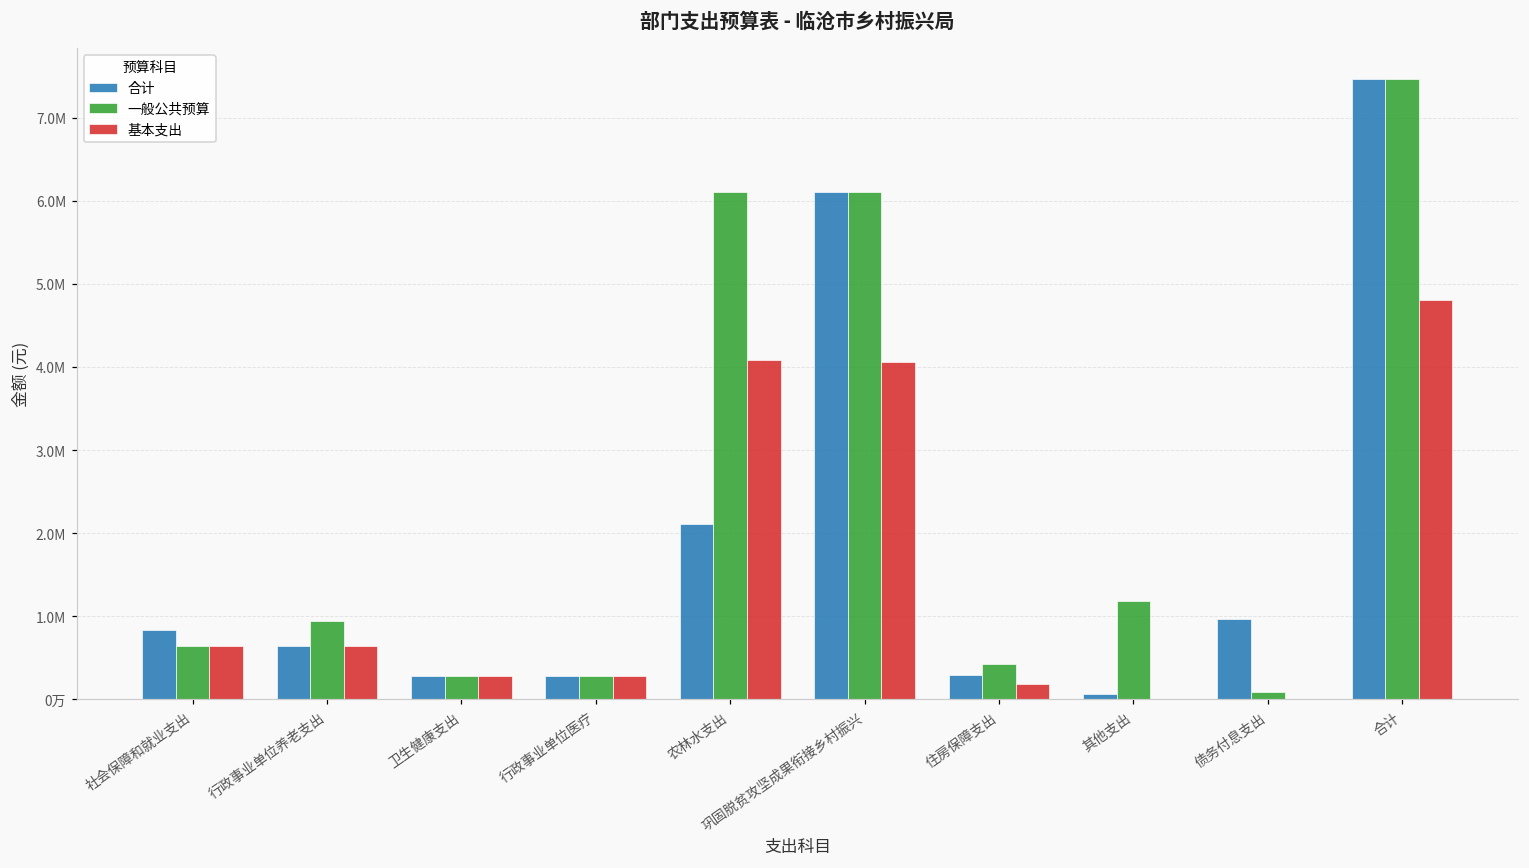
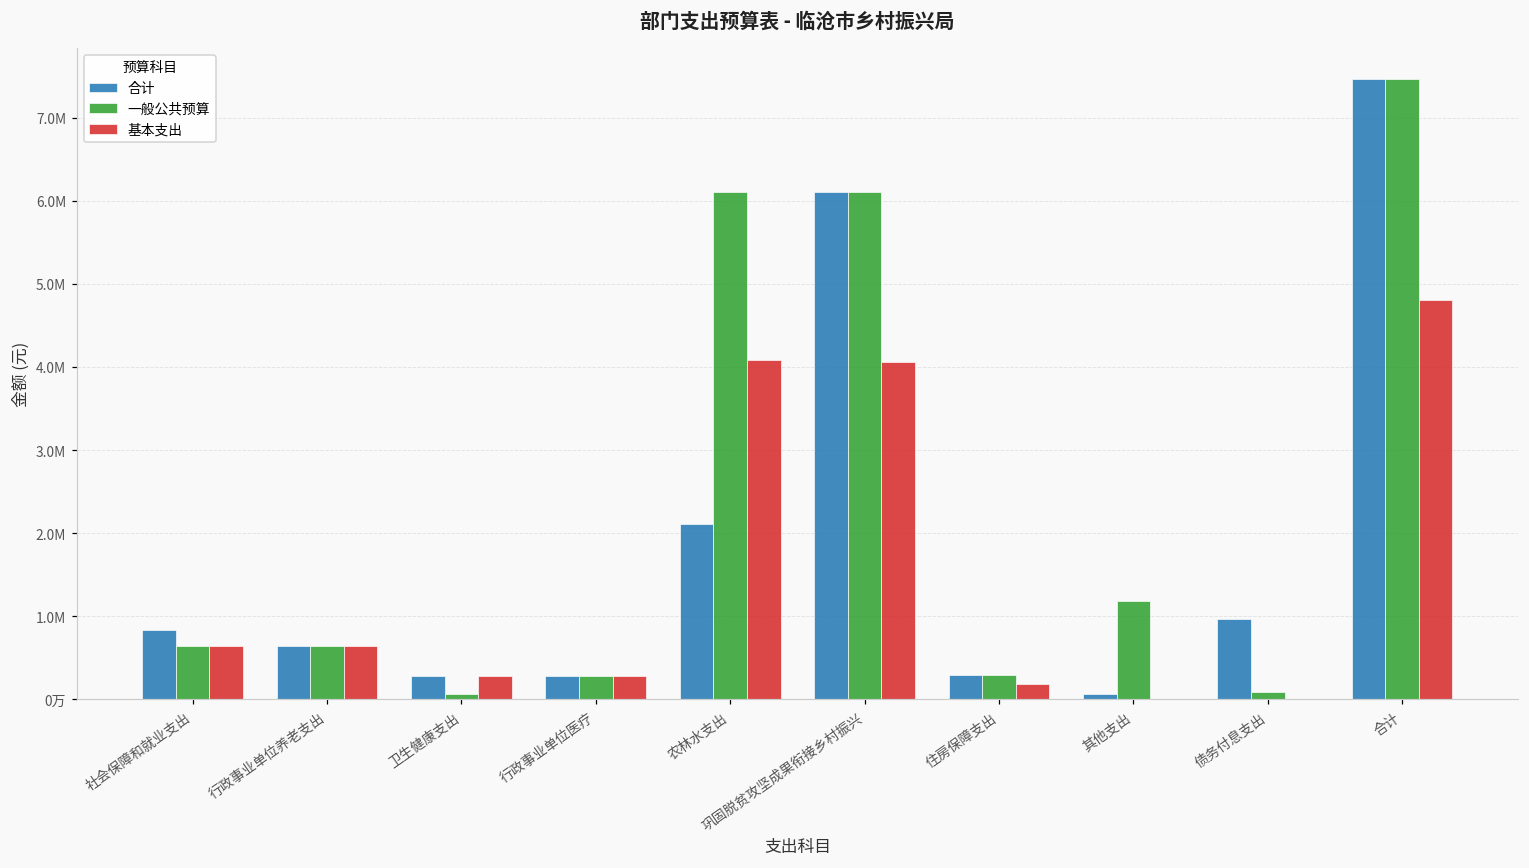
  {
    "合计": {
      "社会保障和就业支出": 800000,
      "行政事业单位养老支出": 600000,
      "卫生健康支出": 300000,
      "行政事业单位医疗": 300000,
      "农林水支出": 2100000,
      "巩固脱贫攻坚成果衔接乡村振兴": 6100000,
      "住房保障支出": 300000,
      "其他支出": 100000,
      "债务付息支出": 1000000,
      "合计": 7500000
    },
    "一般公共预算": {
      "社会保障和就业支出": 600000,
-     "行政事业单位养老支出": 900000,
-     "卫生健康支出": 300000,
+     "行政事业单位养老支出": 600000,
+     "卫生健康支出": 100000,
      "行政事业单位医疗": 300000,
      "农林水支出": 6100000,
      "巩固脱贫攻坚成果衔接乡村振兴": 6100000,
-     "住房保障支出": 400000,
+     "住房保障支出": 300000,
      "其他支出": 1200000,
      "债务付息支出": 100000,
      "合计": 7500000
    },
    "基本支出": {
      "社会保障和就业支出": 600000,
      "行政事业单位养老支出": 600000,
      "卫生健康支出": 300000,
      "行政事业单位医疗": 300000,
      "农林水支出": 4100000,
      "巩固脱贫攻坚成果衔接乡村振兴": 4100000,
      "住房保障支出": 200000,
      "其他支出": 0,
      "债务付息支出": 0,
      "合计": 4800000
    }
  }
